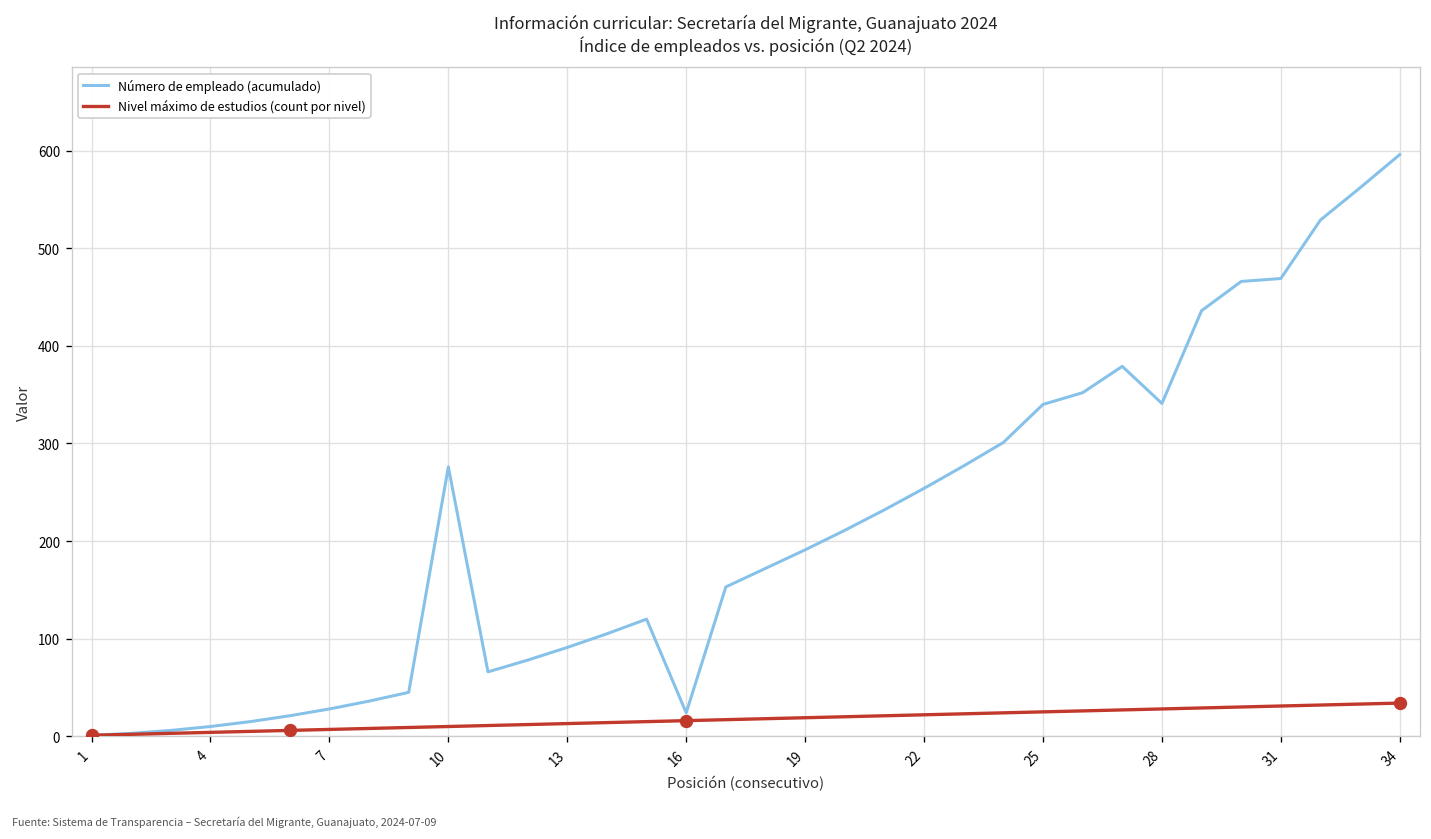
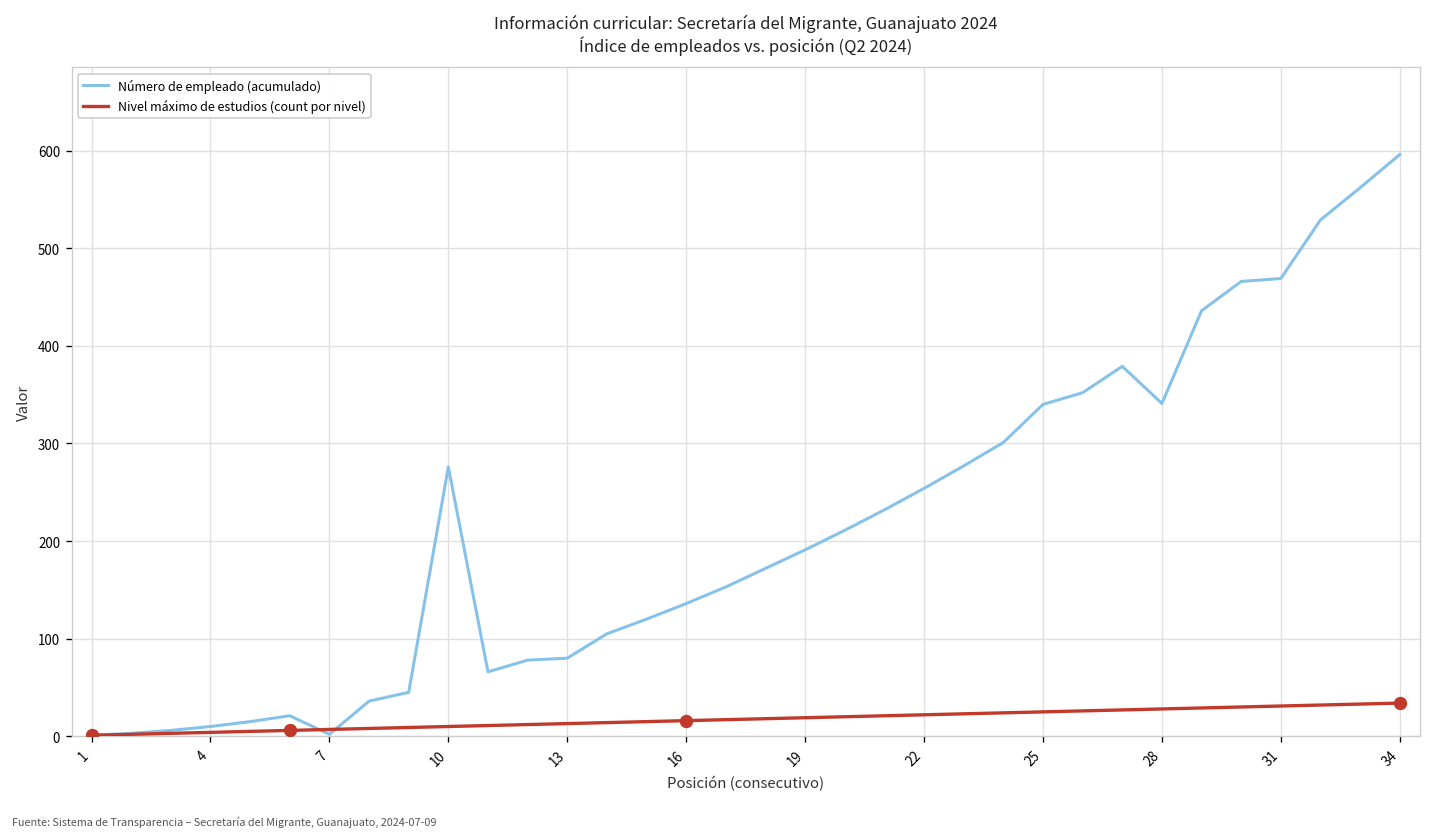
  {
    "Número de empleado (acumulado)": {
      "4": 10,
-     "7": 30,
+     "7": 0,
      "10": 280,
-     "13": 90,
-     "16": 20,
+     "13": 80,
+     "16": 140,
      "19": 190,
      "22": 250,
      "25": 340,
      "28": 340,
      "31": 470,
      "34": 600
    }
  }
